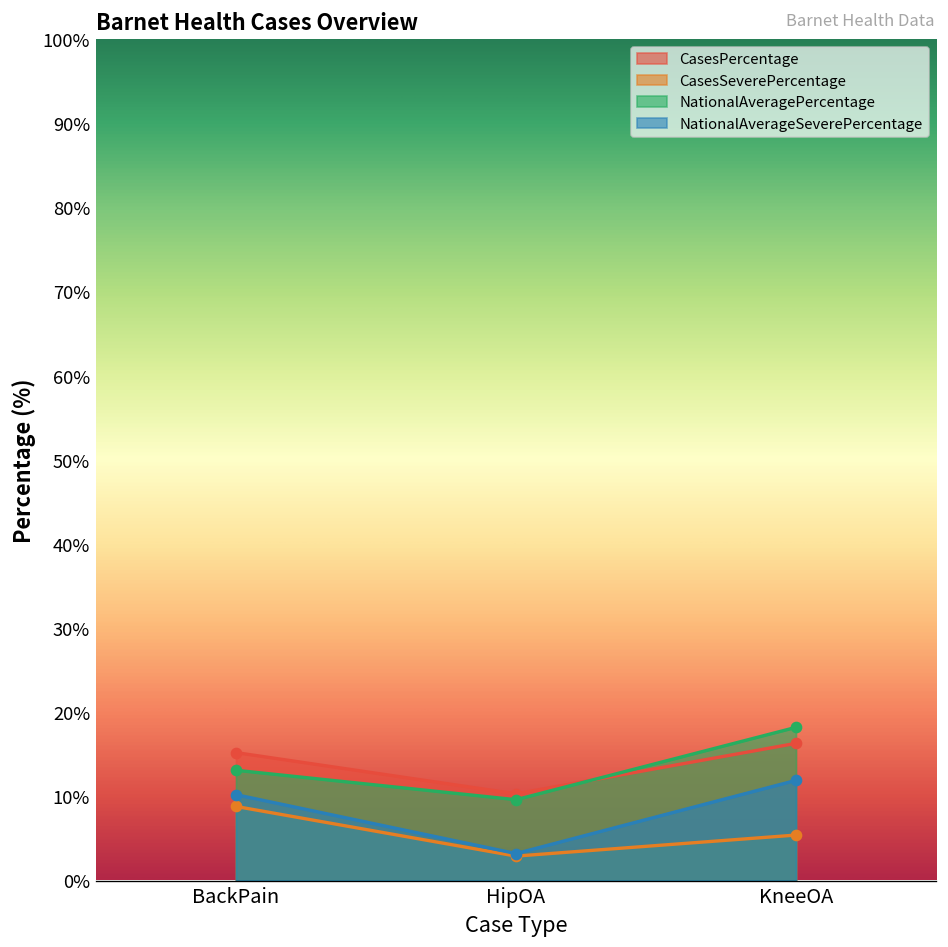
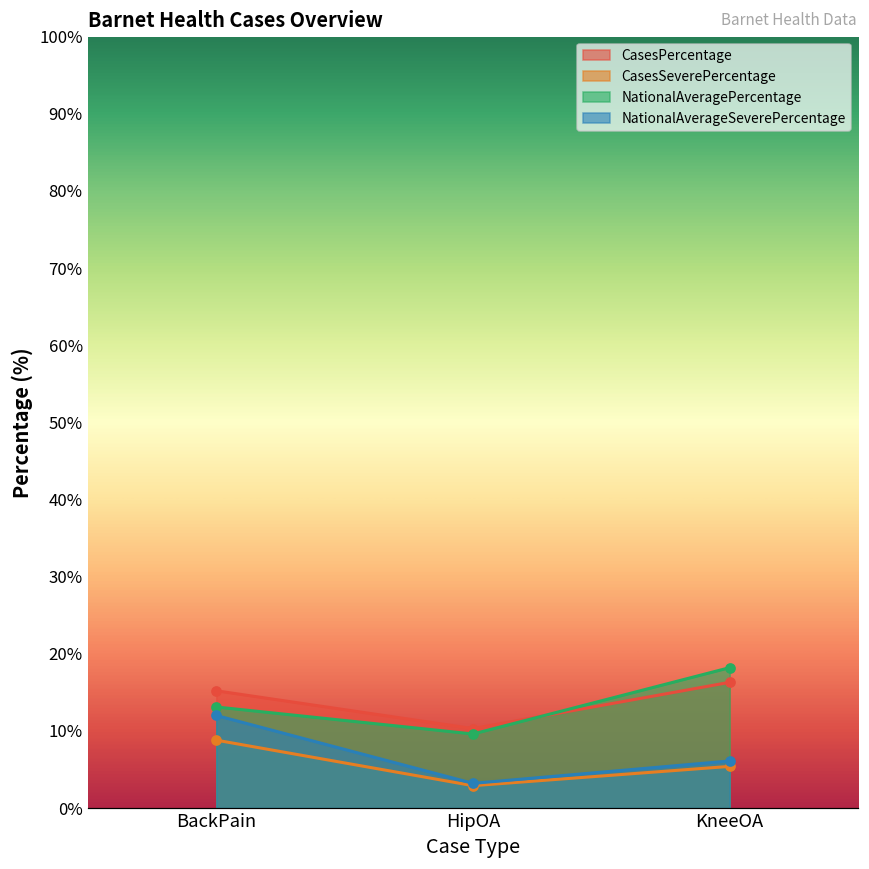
  {
    "NationalAveragePercentage": {
      "BackPain": "13%",
      "HipOA": "10%",
      "KneeOA": "18%"
    },
    "NationalAverageSeverePercentage": {
-     "BackPain": "10%",
-     "KneeOA": "12%"
+     "BackPain": "12%",
+     "KneeOA": "6%"
    }
  }
